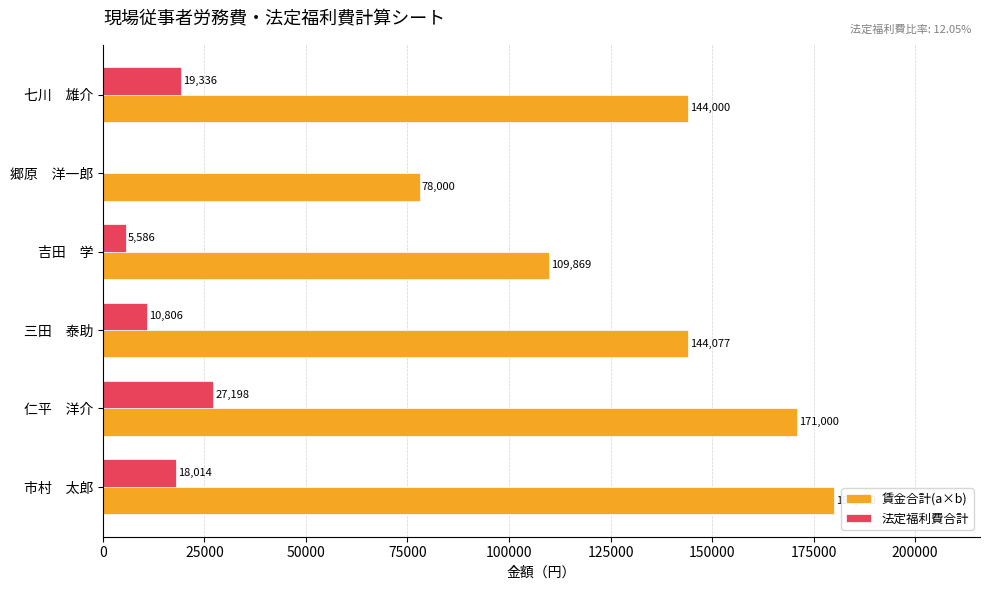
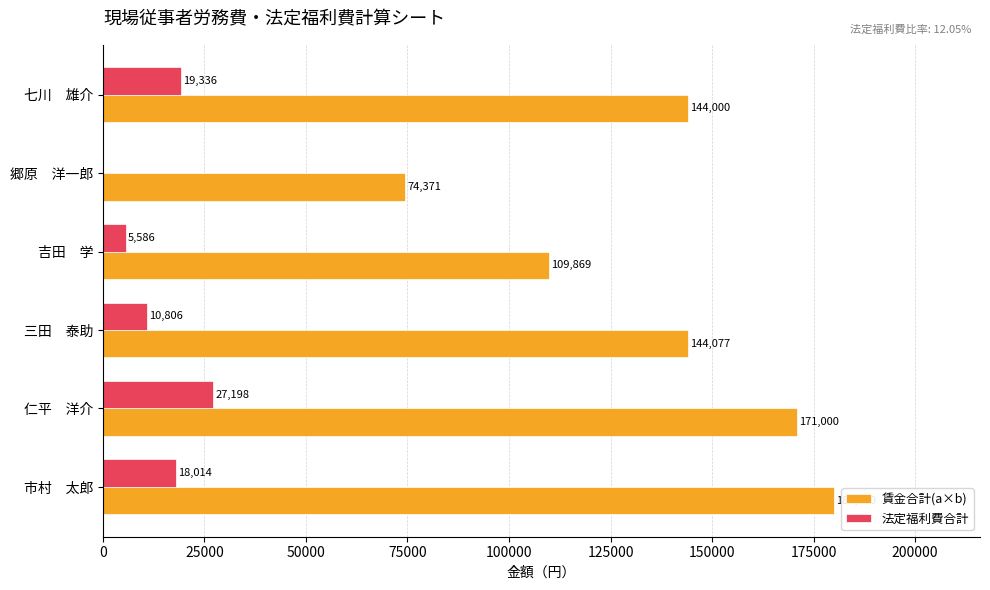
  {
    "賃金合計(a×b)": {
      "七川 雄介": "144,000",
-     "郷原 洋一郎": "78,000",
+     "郷原 洋一郎": "74,371",
      "吉田 学": "109,869",
      "三田 泰助": "144,077",
      "仁平 洋介": "171,000"
    },
    "法定福利費合計": {
      "七川 雄介": "19,336",
      "吉田 学": "5,586",
      "三田 泰助": "10,806",
      "仁平 洋介": "27,198",
      "市村 太郎": "18,014"
    }
  }
